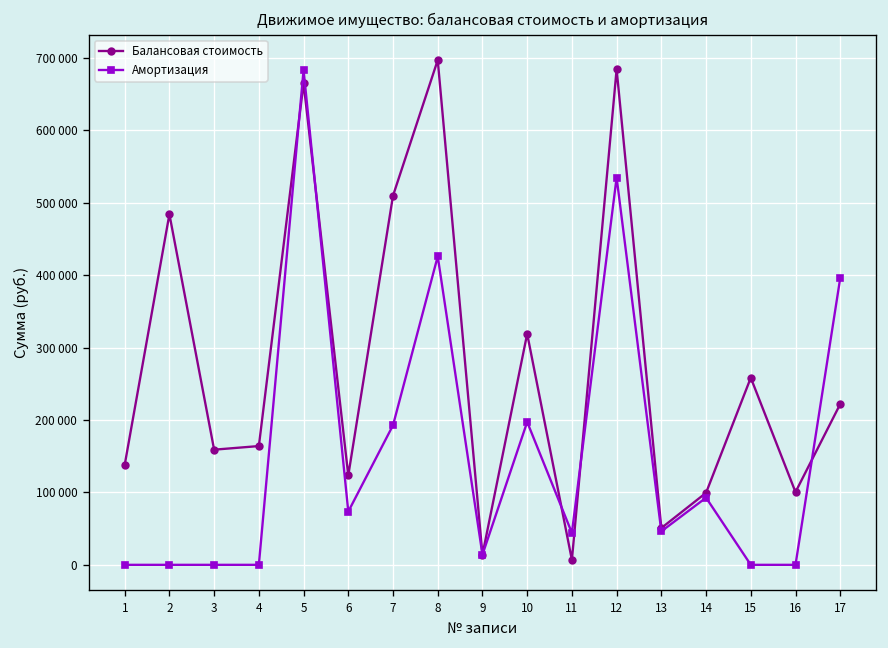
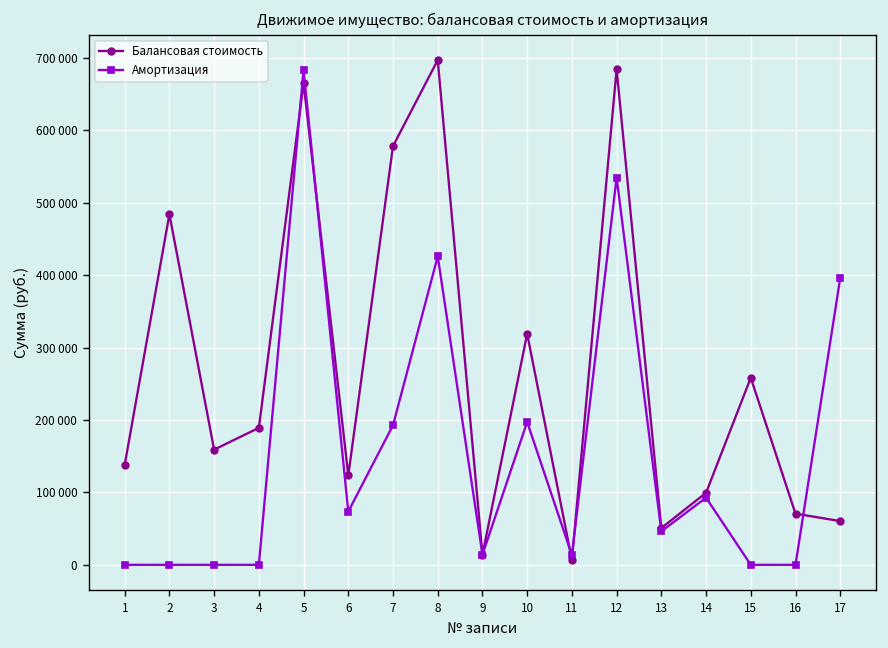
  {
    "Балансовая стоимость": {
      "1": 140000,
      "2": 480000,
      "3": 160000,
-     "4": 160000,
+     "4": 190000,
      "5": 670000,
      "6": 120000,
-     "7": 510000,
+     "7": 580000,
      "8": 700000,
      "10": 320000,
      "11": 10000,
      "12": 680000,
      "13": 50000,
      "14": 100000,
      "15": 260000,
-     "16": 100000,
-     "17": 220000
+     "16": 70000,
+     "17": 60000
    },
    "Амортизация": {
      "1": 0,
      "2": 0,
      "3": 0,
      "4": 0,
      "5": 680000,
      "6": 70000,
      "7": 190000,
      "8": 430000,
      "10": 200000,
-     "11": 40000,
+     "11": 10000,
      "12": 530000,
      "13": 50000,
      "14": 90000,
      "15": 0,
      "16": 0,
      "17": 400000
    }
  }
